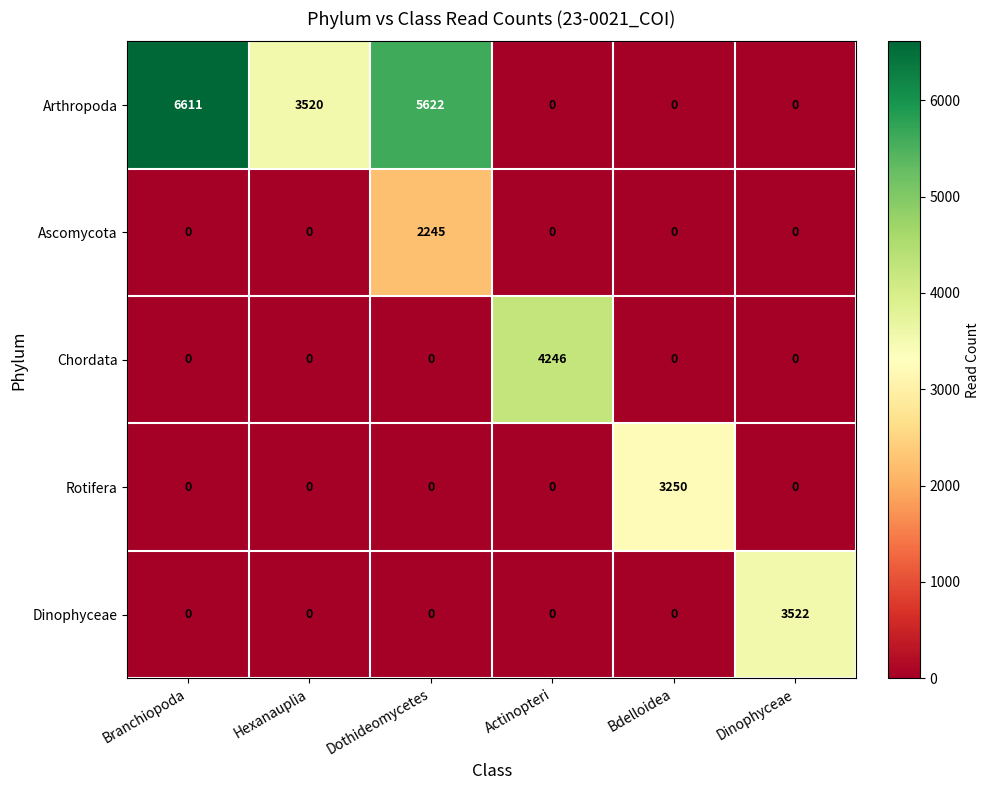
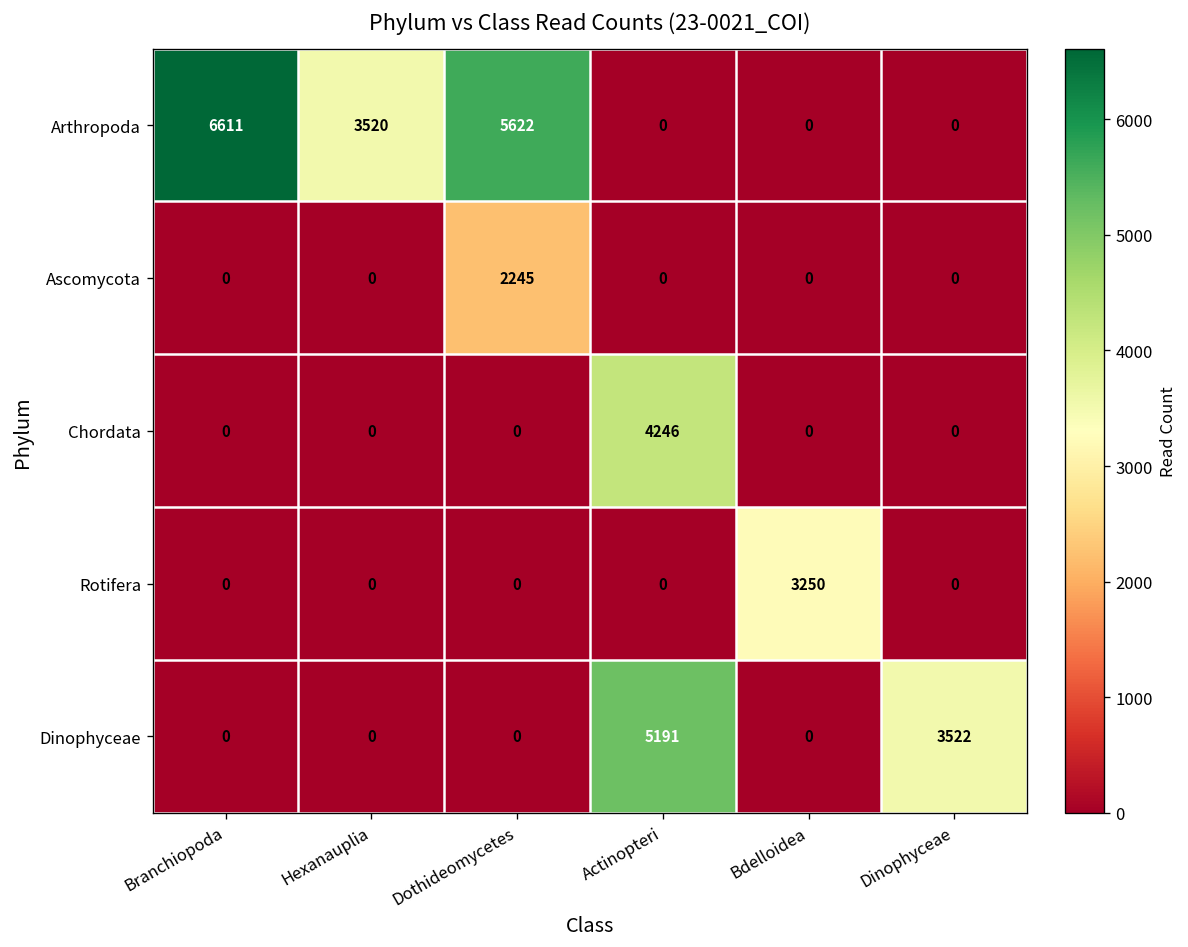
  {
    "Arthropoda": {
      "Branchiopoda": 6611,
      "Hexanauplia": 3520,
      "Dothideomycetes": 5622,
      "Actinopteri": 0,
      "Bdelloidea": 0,
      "Dinophyceae": 0
    },
    "Ascomycota": {
      "Branchiopoda": 0,
      "Hexanauplia": 0,
      "Dothideomycetes": 2245,
      "Actinopteri": 0,
      "Bdelloidea": 0,
      "Dinophyceae": 0
    },
    "Chordata": {
      "Branchiopoda": 0,
      "Hexanauplia": 0,
      "Dothideomycetes": 0,
      "Actinopteri": 4246,
      "Bdelloidea": 0,
      "Dinophyceae": 0
    },
    "Rotifera": {
      "Branchiopoda": 0,
      "Hexanauplia": 0,
      "Dothideomycetes": 0,
      "Actinopteri": 0,
      "Bdelloidea": 3250,
      "Dinophyceae": 0
    },
    "Dinophyceae": {
      "Branchiopoda": 0,
      "Hexanauplia": 0,
      "Dothideomycetes": 0,
-     "Actinopteri": 0,
+     "Actinopteri": 5191,
      "Bdelloidea": 0,
      "Dinophyceae": 3522
    }
  }
